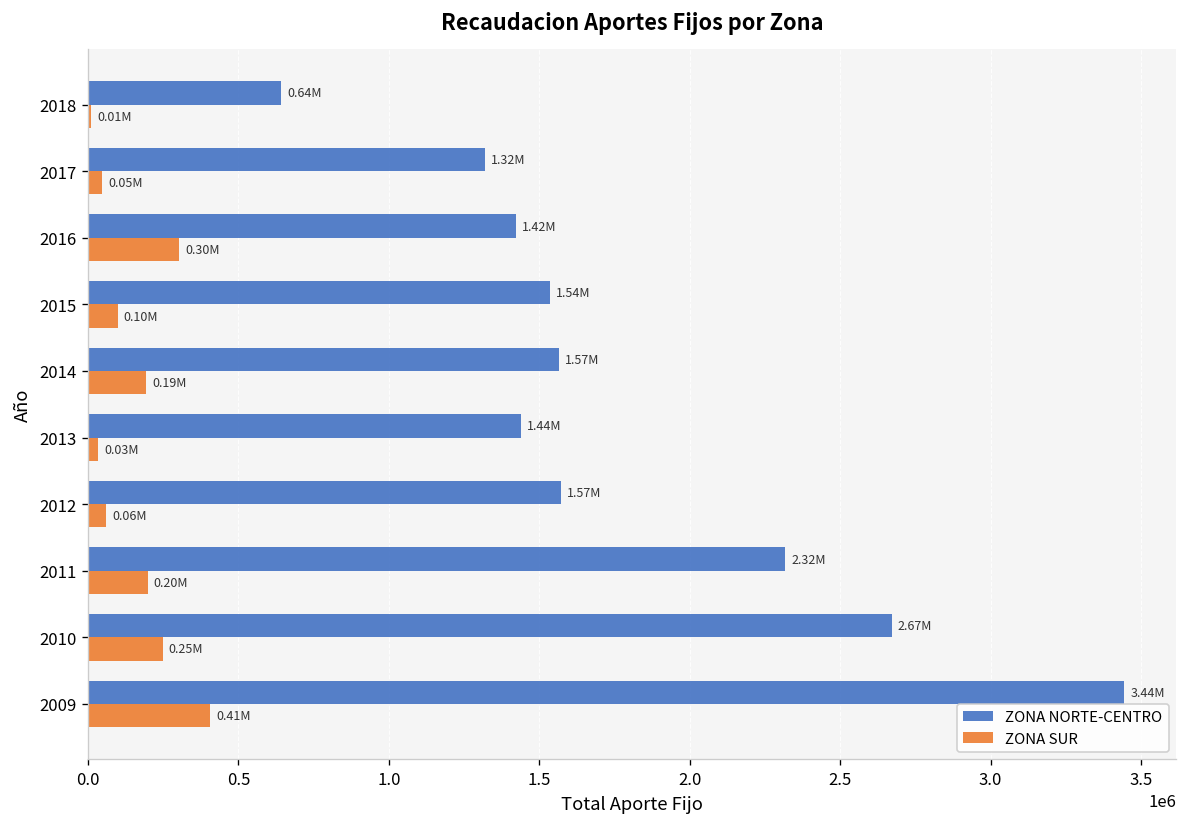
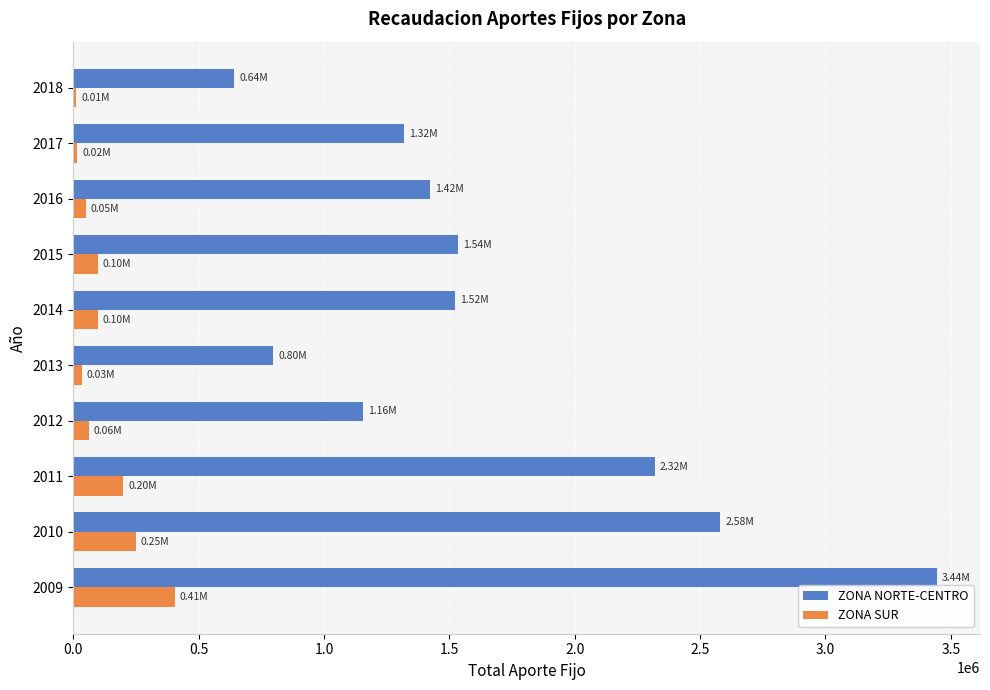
  {
    "ZONA NORTE-CENTRO": {
      "2018": "0.64M",
      "2017": "1.32M",
      "2016": "1.42M",
      "2015": "1.54M",
-     "2014": "1.57M",
-     "2013": "1.44M",
-     "2012": "1.57M",
+     "2014": "1.52M",
+     "2013": "0.80M",
+     "2012": "1.16M",
      "2011": "2.32M",
-     "2010": "2.67M",
+     "2010": "2.58M",
      "2009": "3.44M"
    },
    "ZONA SUR": {
      "2018": "0.01M",
-     "2017": "0.05M",
-     "2016": "0.30M",
+     "2017": "0.02M",
+     "2016": "0.05M",
      "2015": "0.10M",
-     "2014": "0.19M",
+     "2014": "0.10M",
      "2013": "0.03M",
      "2012": "0.06M",
      "2011": "0.20M",
      "2010": "0.25M",
      "2009": "0.41M"
    }
  }
